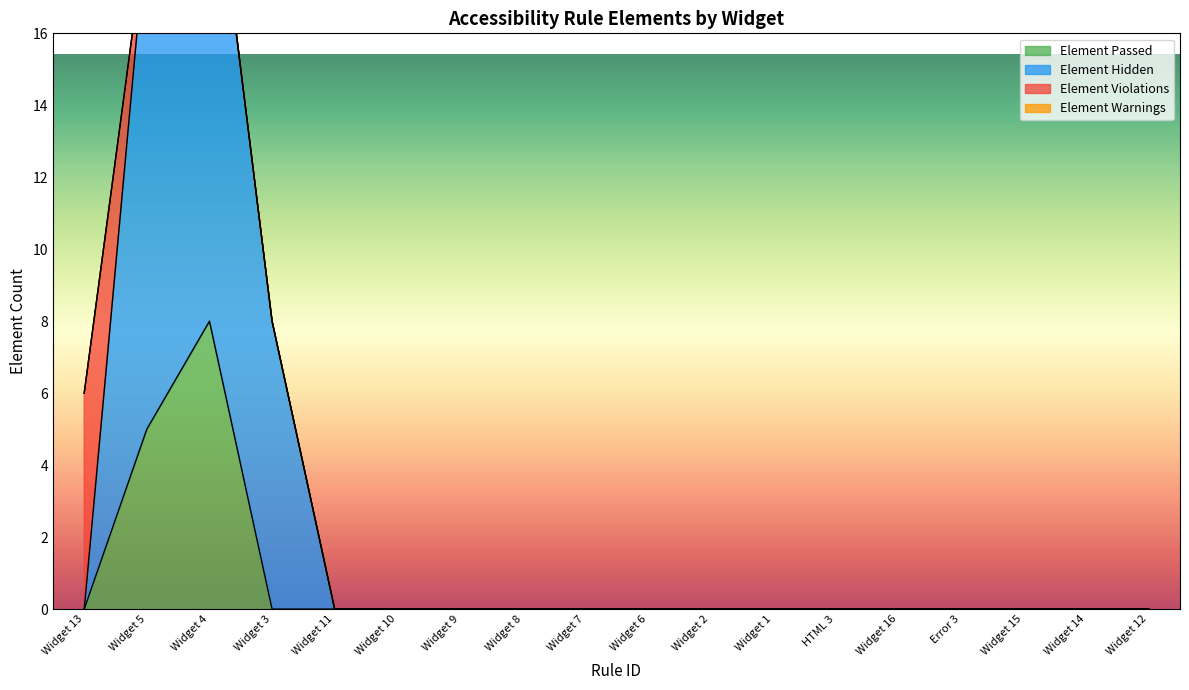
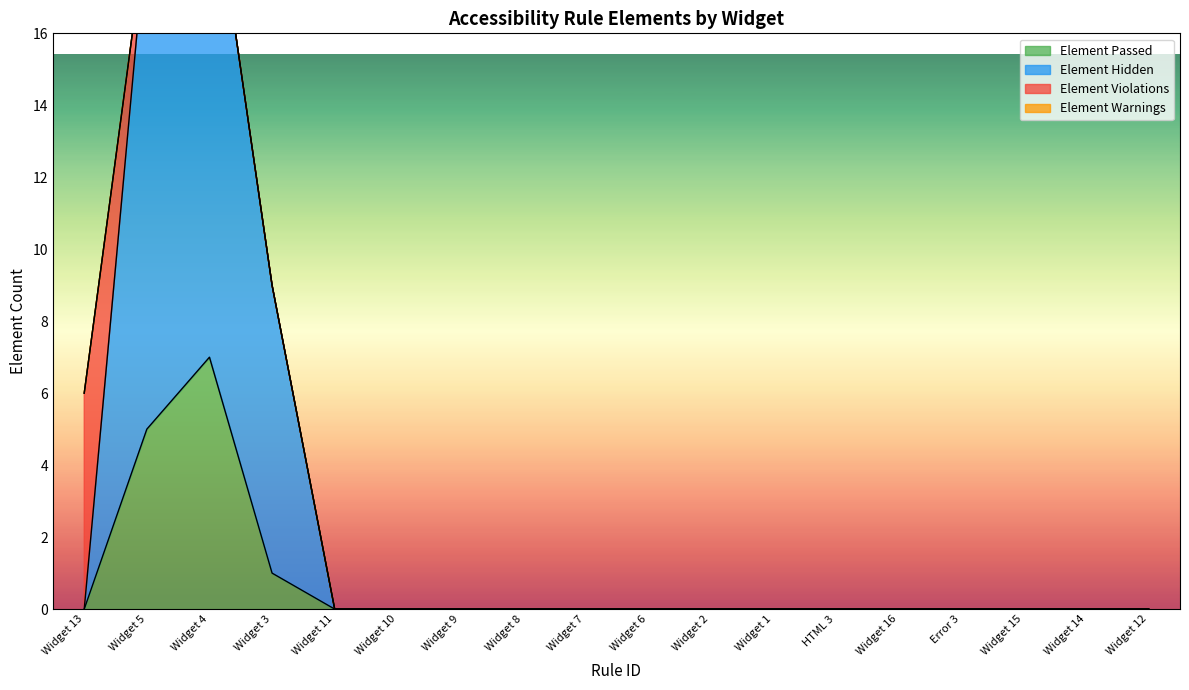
  {
    "Element Passed": {
      "Widget 5": 5,
-     "Widget 4": 8,
-     "Widget 3": 0
+     "Widget 4": 7,
+     "Widget 3": 1
    }
  }
